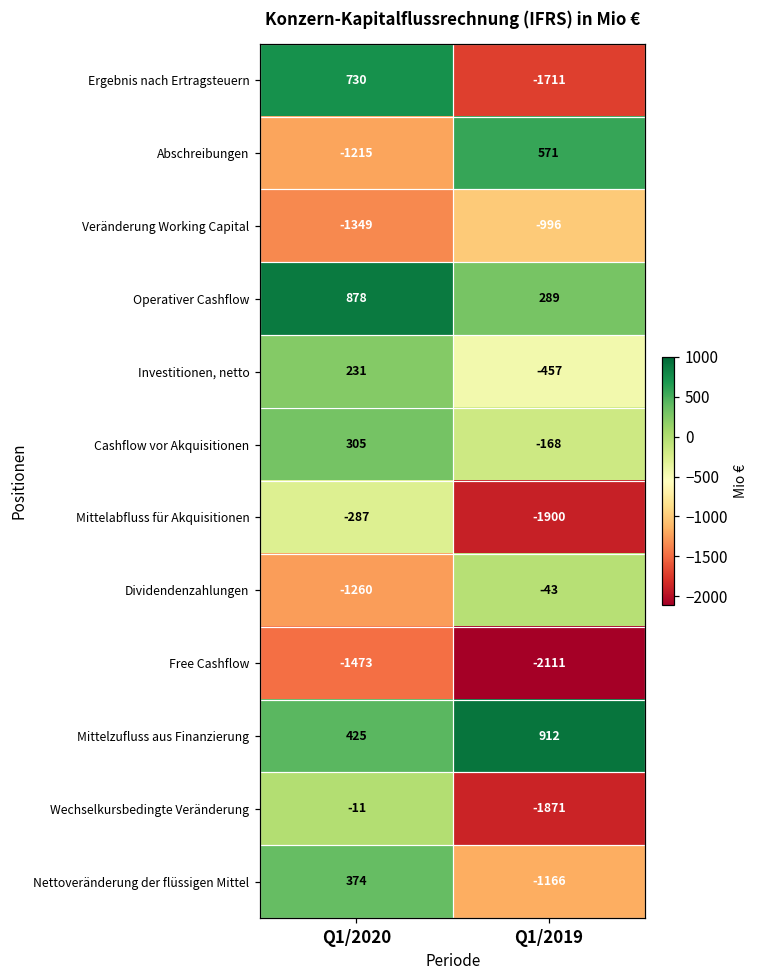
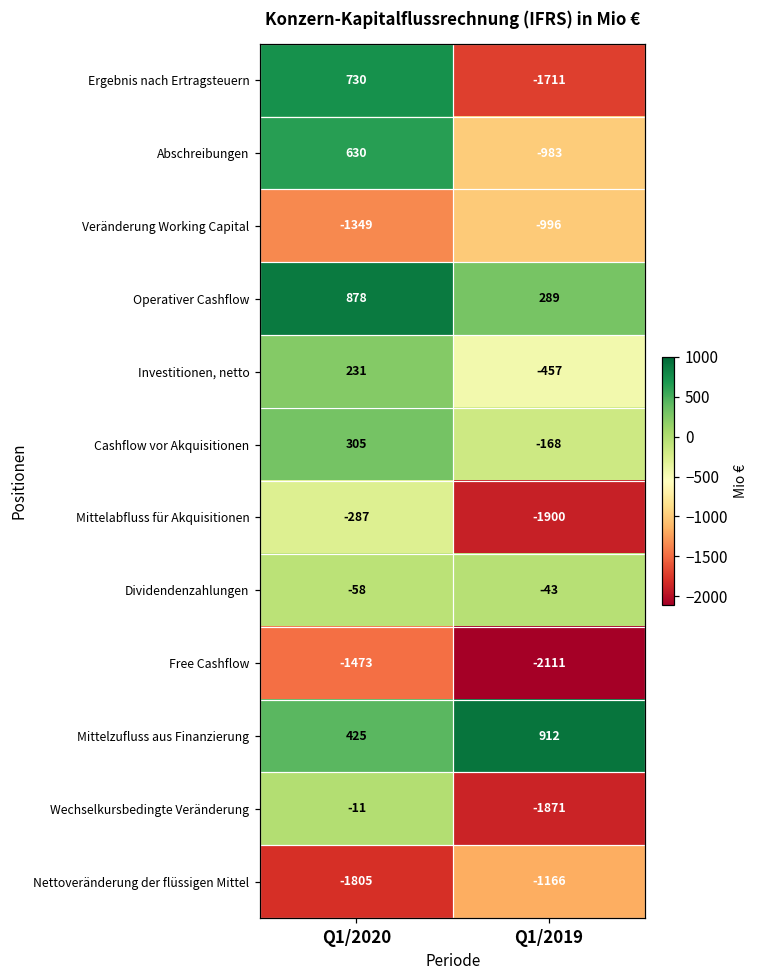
  {
    "Ergebnis nach Ertragsteuern": {
      "Q1/2020": 730,
      "Q1/2019": -1711
    },
    "Abschreibungen": {
-     "Q1/2020": -1215,
-     "Q1/2019": 571
+     "Q1/2020": 630,
+     "Q1/2019": -983
    },
    "Veränderung Working Capital": {
      "Q1/2020": -1349,
      "Q1/2019": -996
    },
    "Operativer Cashflow": {
      "Q1/2020": 878,
      "Q1/2019": 289
    },
    "Investitionen, netto": {
      "Q1/2020": 231,
      "Q1/2019": -457
    },
    "Cashflow vor Akquisitionen": {
      "Q1/2020": 305,
      "Q1/2019": -168
    },
    "Mittelabfluss für Akquisitionen": {
      "Q1/2020": -287,
      "Q1/2019": -1900
    },
    "Dividendenzahlungen": {
-     "Q1/2020": -1260,
+     "Q1/2020": -58,
      "Q1/2019": -43
    },
    "Free Cashflow": {
      "Q1/2020": -1473,
      "Q1/2019": -2111
    },
    "Mittelzufluss aus Finanzierung": {
      "Q1/2020": 425,
      "Q1/2019": 912
    },
    "Wechselkursbedingte Veränderung": {
      "Q1/2020": -11,
      "Q1/2019": -1871
    },
    "Nettoveränderung der flüssigen Mittel": {
-     "Q1/2020": 374,
+     "Q1/2020": -1805,
      "Q1/2019": -1166
    }
  }
